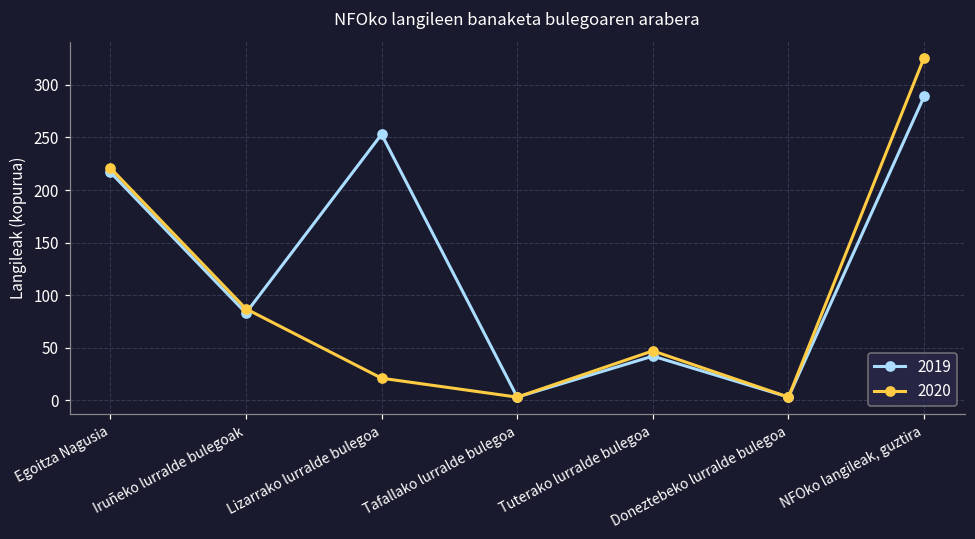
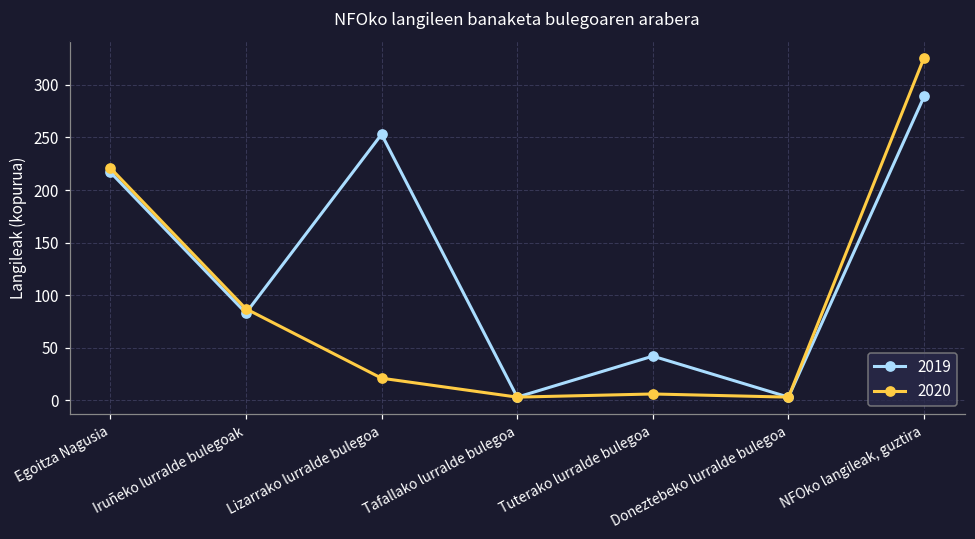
  {
    "2019": {
      "Egoitza Nagusia": 220,
      "Iruñeko lurralde bulegoak": 80,
      "Lizarrako lurralde bulegoa": 250,
      "Tuterako lurralde bulegoa": 40,
      "NFOko langileak, guztira": 290
    },
    "2020": {
      "Egoitza Nagusia": 220,
      "Iruñeko lurralde bulegoak": 90,
      "Lizarrako lurralde bulegoa": 20,
-     "Tuterako lurralde bulegoa": 50,
+     "Tuterako lurralde bulegoa": 10,
      "NFOko langileak, guztira": 330
    }
  }
